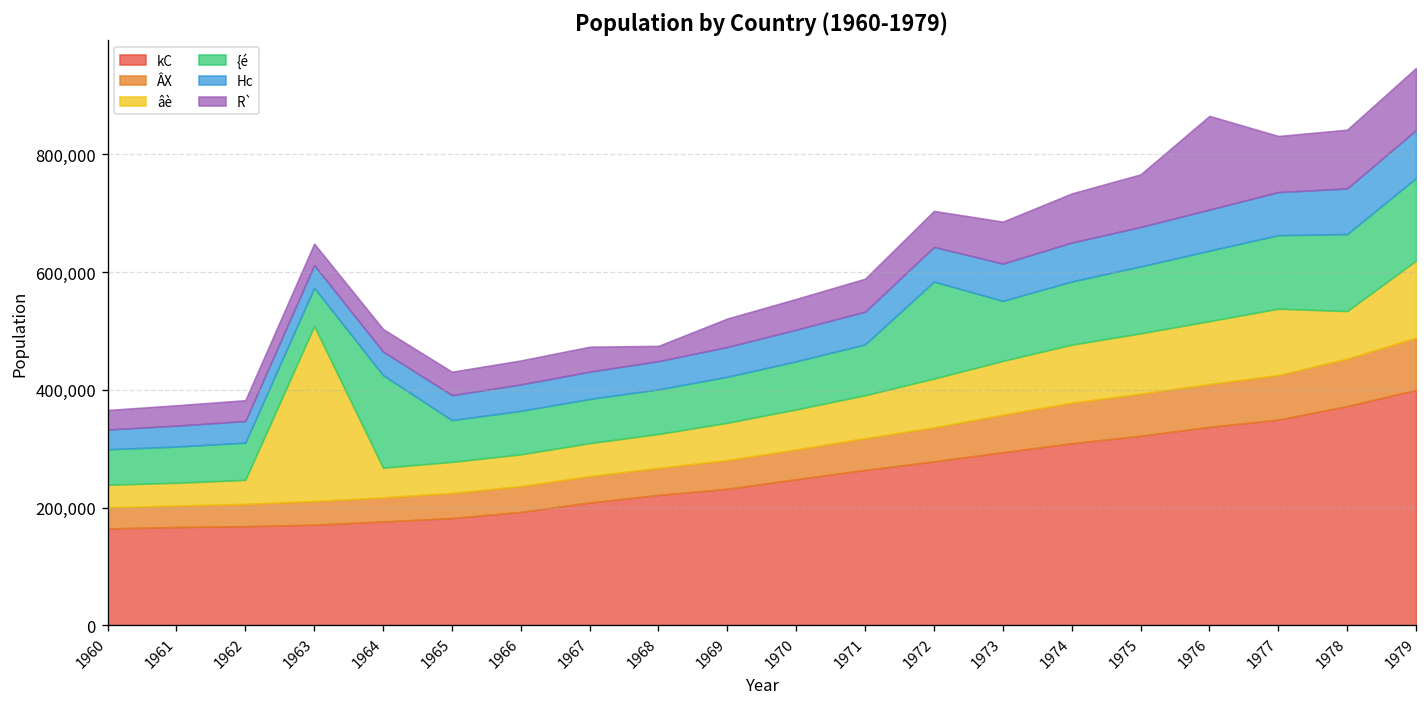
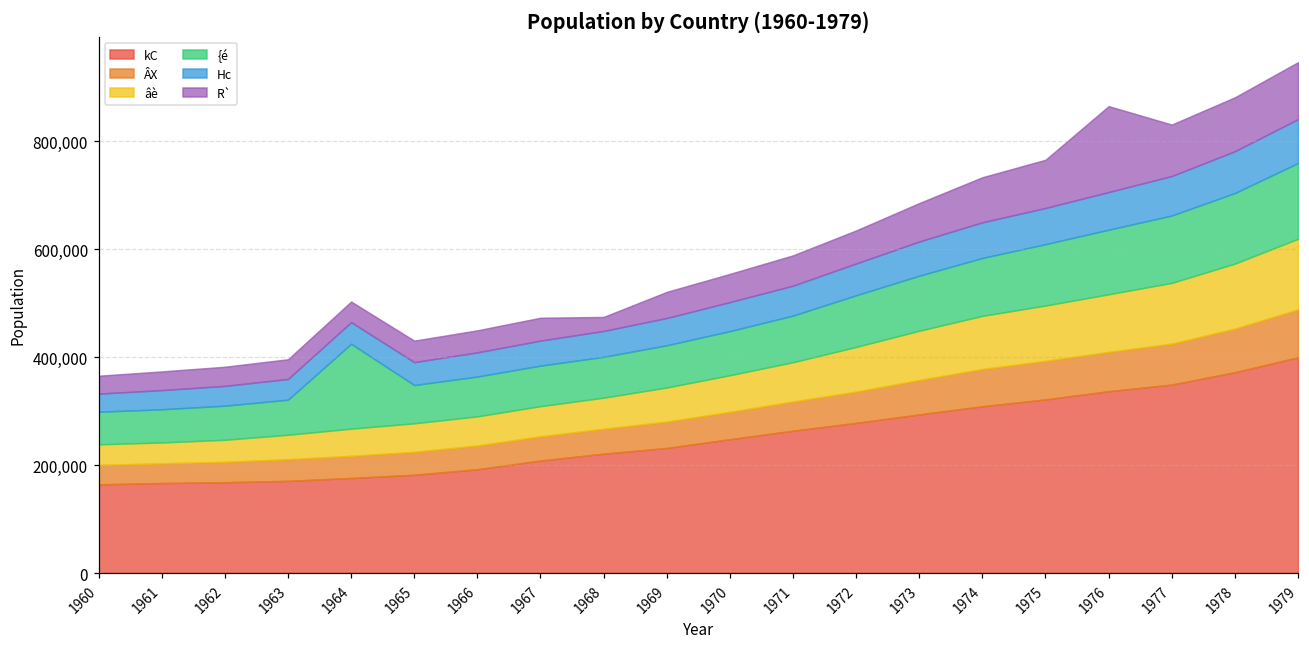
  {
    "âè": {
      "1960": "40,000",
      "1961": "40,000",
      "1962": "40,000",
-     "1963": "300,000",
+     "1963": "50,000",
      "1964": "50,000",
      "1965": "50,000",
      "1966": "50,000",
      "1967": "60,000",
      "1968": "60,000",
      "1969": "60,000",
      "1970": "70,000",
      "1971": "70,000",
      "1972": "80,000",
      "1973": "90,000",
      "1974": "100,000",
      "1975": "100,000",
      "1976": "110,000",
      "1977": "110,000",
-     "1978": "80,000",
+     "1978": "120,000",
      "1979": "130,000"
    },
    "{é": {
      "1960": "60,000",
      "1961": "60,000",
      "1962": "60,000",
      "1963": "70,000",
      "1964": "160,000",
      "1965": "70,000",
      "1966": "70,000",
      "1967": "80,000",
      "1968": "80,000",
      "1969": "80,000",
      "1970": "80,000",
      "1971": "90,000",
-     "1972": "160,000",
+     "1972": "100,000",
      "1973": "100,000",
      "1974": "110,000",
      "1975": "110,000",
      "1976": "120,000",
      "1977": "120,000",
      "1978": "130,000",
      "1979": "140,000"
    },
    "Hc": {
      "1960": "30,000",
      "1961": "40,000",
      "1962": "40,000",
      "1963": "40,000",
      "1964": "40,000",
      "1965": "40,000",
      "1966": "40,000",
      "1967": "50,000",
      "1968": "50,000",
      "1969": "50,000",
      "1970": "50,000",
      "1971": "60,000",
      "1972": "60,000",
      "1973": "60,000",
      "1974": "70,000",
      "1975": "70,000",
      "1976": "70,000",
      "1977": "70,000",
      "1978": "80,000",
      "1979": "80,000"
    },
    "R`": {
      "1960": "30,000",
      "1961": "30,000",
      "1962": "40,000",
      "1963": "40,000",
      "1964": "40,000",
      "1965": "40,000",
      "1966": "40,000",
      "1967": "40,000",
      "1968": "30,000",
      "1969": "50,000",
      "1970": "50,000",
      "1971": "60,000",
      "1972": "60,000",
      "1973": "70,000",
      "1974": "80,000",
      "1975": "90,000",
      "1976": "160,000",
      "1977": "100,000",
      "1978": "100,000",
      "1979": "110,000"
    }
  }
